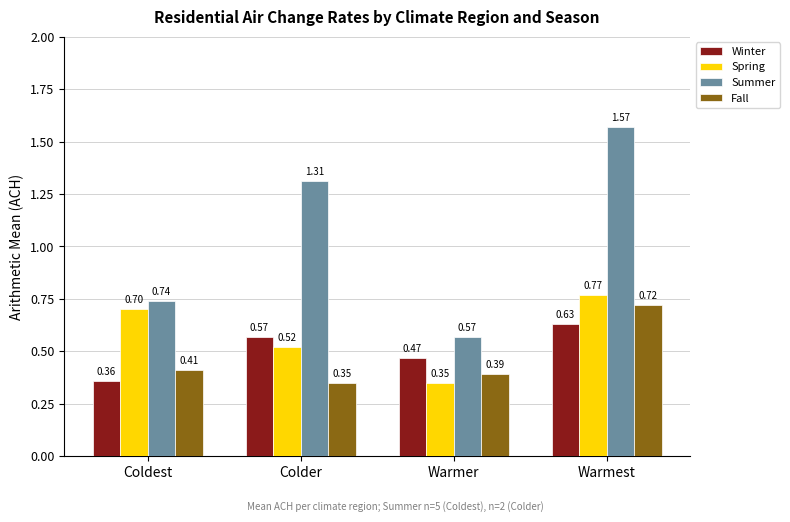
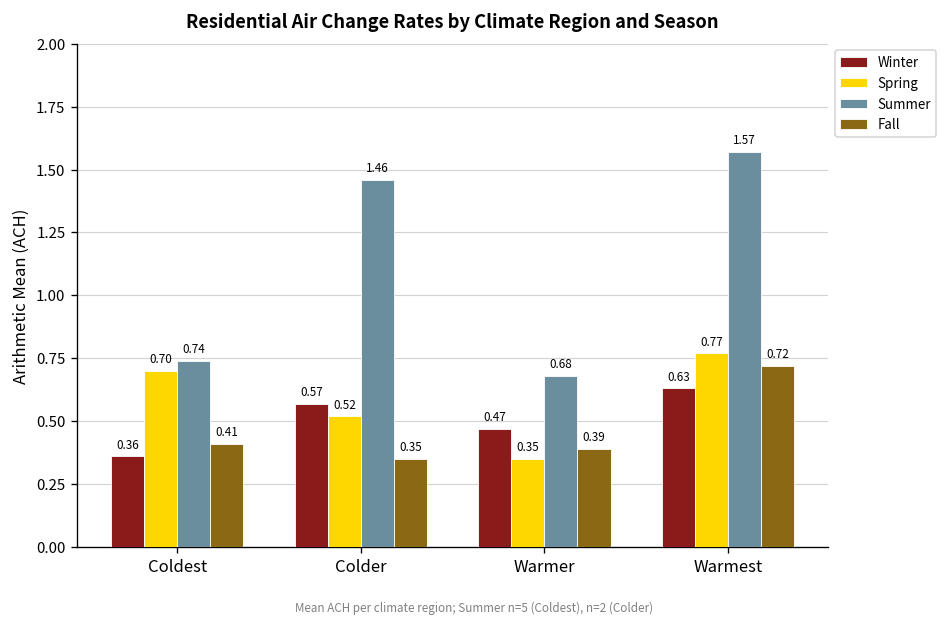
  {
    "Winter": {
      "Coldest": 0.36,
      "Colder": 0.57,
      "Warmer": 0.47,
      "Warmest": 0.63
    },
    "Spring": {
      "Coldest": 0.70,
      "Colder": 0.52,
      "Warmer": 0.35,
      "Warmest": 0.77
    },
    "Summer": {
      "Coldest": 0.74,
-     "Colder": 1.31,
-     "Warmer": 0.57,
+     "Colder": 1.46,
+     "Warmer": 0.68,
      "Warmest": 1.57
    },
    "Fall": {
      "Coldest": 0.41,
      "Colder": 0.35,
      "Warmer": 0.39,
      "Warmest": 0.72
    }
  }
